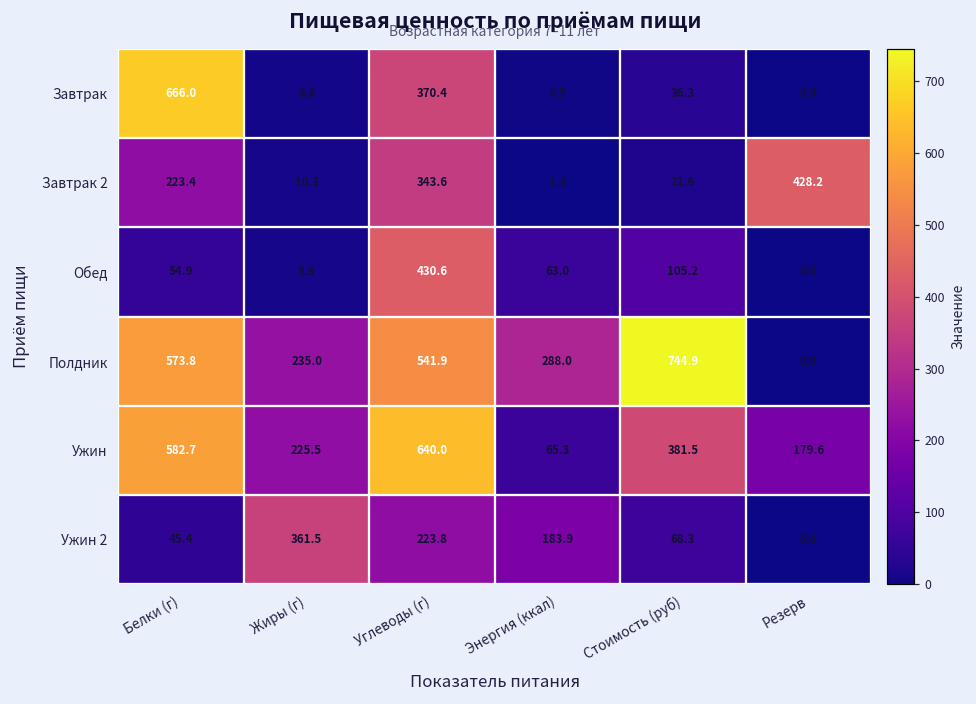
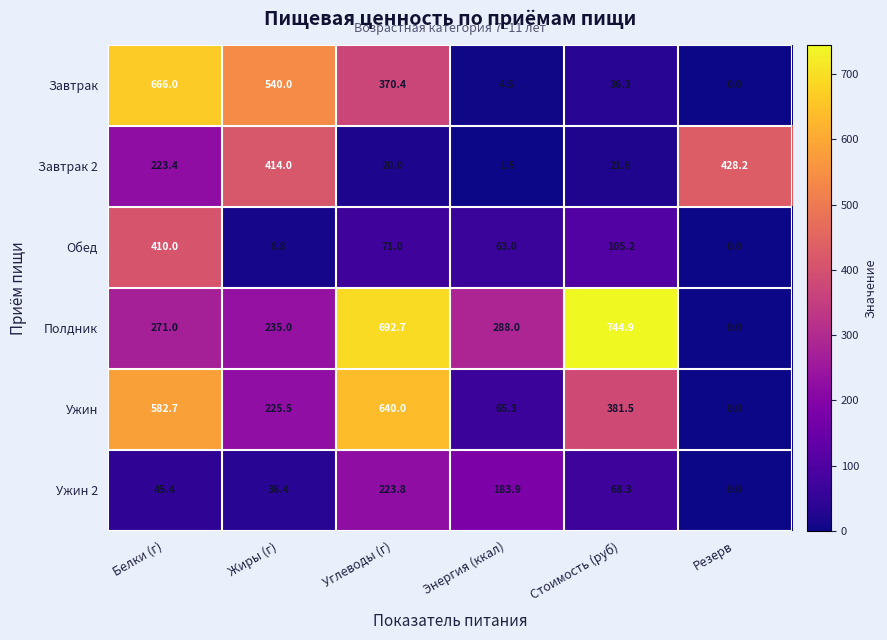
  {
    "Завтрак": {
      "Белки (г)": 666.0,
-     "Жиры (г)": 6.8,
+     "Жиры (г)": 540.0,
      "Углеводы (г)": 370.4,
      "Энергия (ккал)": 4.5,
      "Стоимость (руб)": 36.3,
      "Резерв": 0.0
    },
    "Завтрак 2": {
      "Белки (г)": 223.4,
-     "Жиры (г)": 10.3,
-     "Углеводы (г)": 343.6,
+     "Жиры (г)": 414.0,
+     "Углеводы (г)": 20.0,
      "Энергия (ккал)": 1.5,
      "Стоимость (руб)": 21.6,
      "Резерв": 428.2
    },
    "Обед": {
-     "Белки (г)": 54.9,
+     "Белки (г)": 410.0,
      "Жиры (г)": 8.8,
-     "Углеводы (г)": 430.6,
+     "Углеводы (г)": 71.0,
      "Энергия (ккал)": 63.0,
      "Стоимость (руб)": 105.2,
      "Резерв": 0.0
    },
    "Полдник": {
-     "Белки (г)": 573.8,
+     "Белки (г)": 271.0,
      "Жиры (г)": 235.0,
-     "Углеводы (г)": 541.9,
+     "Углеводы (г)": 692.7,
      "Энергия (ккал)": 288.0,
      "Стоимость (руб)": 744.9,
      "Резерв": 0.0
    },
    "Ужин": {
      "Белки (г)": 582.7,
      "Жиры (г)": 225.5,
      "Углеводы (г)": 640.0,
      "Энергия (ккал)": 65.3,
      "Стоимость (руб)": 381.5,
-     "Резерв": 179.6
+     "Резерв": 0.0
    },
    "Ужин 2": {
      "Белки (г)": 45.4,
-     "Жиры (г)": 361.5,
+     "Жиры (г)": 36.4,
      "Углеводы (г)": 223.8,
      "Энергия (ккал)": 183.9,
      "Стоимость (руб)": 68.3,
      "Резерв": 0.0
    }
  }
